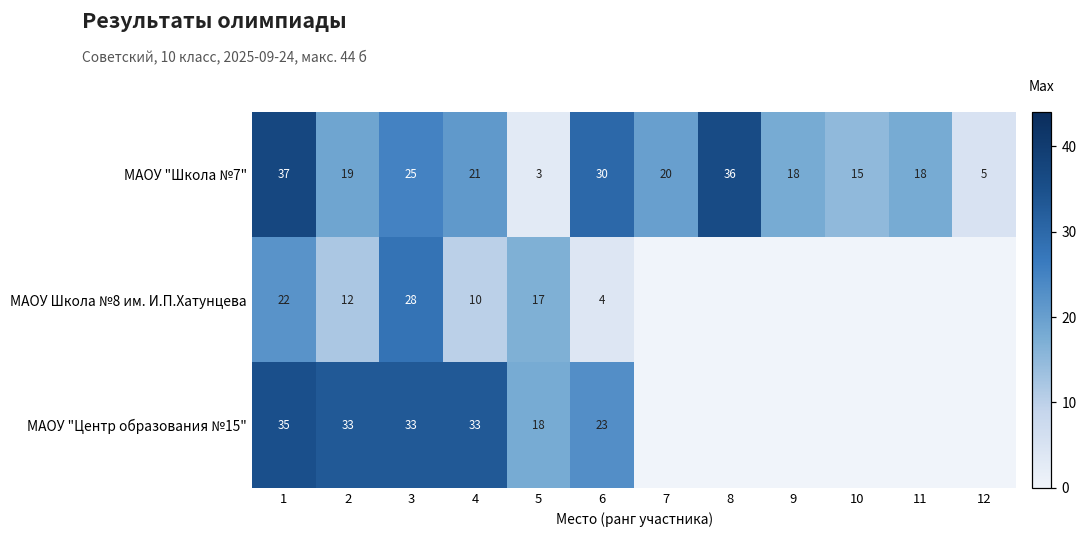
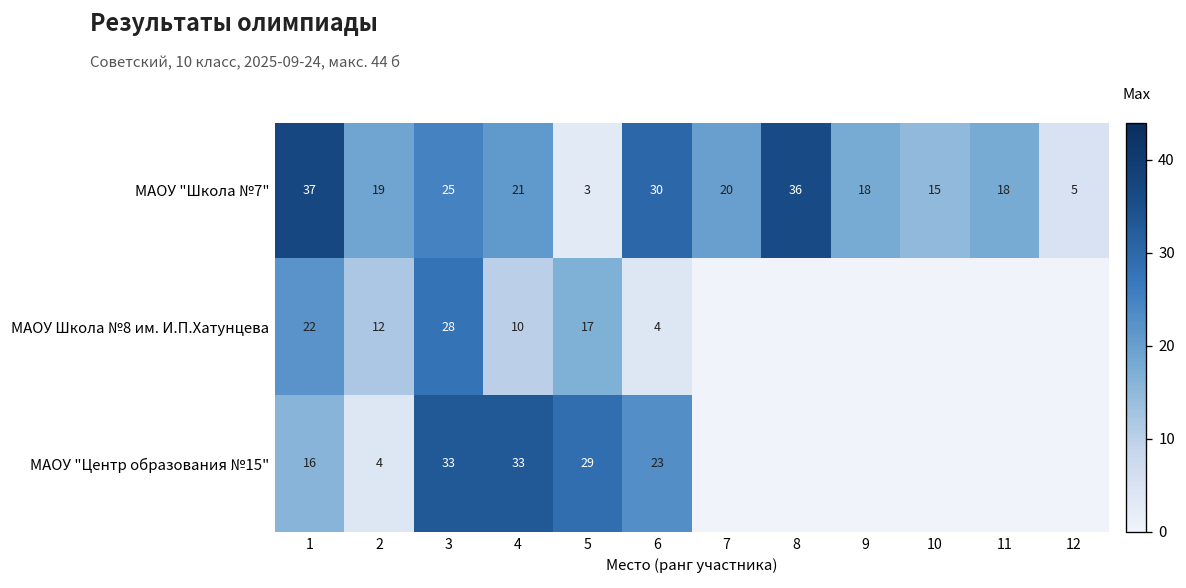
  {
    "МАОУ \"Школа №7\"": {
      "1": 37,
      "2": 19,
      "3": 25,
      "4": 21,
      "5": 3,
      "6": 30,
      "7": 20,
      "8": 36,
      "9": 18,
      "10": 15,
      "11": 18,
      "12": 5
    },
    "МАОУ Школа №8 им. И.П.Хатунцева": {
      "1": 22,
      "2": 12,
      "3": 28,
      "4": 10,
      "5": 17,
      "6": 4
    },
    "МАОУ \"Центр образования №15\"": {
-     "1": 35,
-     "2": 33,
+     "1": 16,
+     "2": 4,
      "3": 33,
      "4": 33,
-     "5": 18,
+     "5": 29,
      "6": 23
    }
  }
